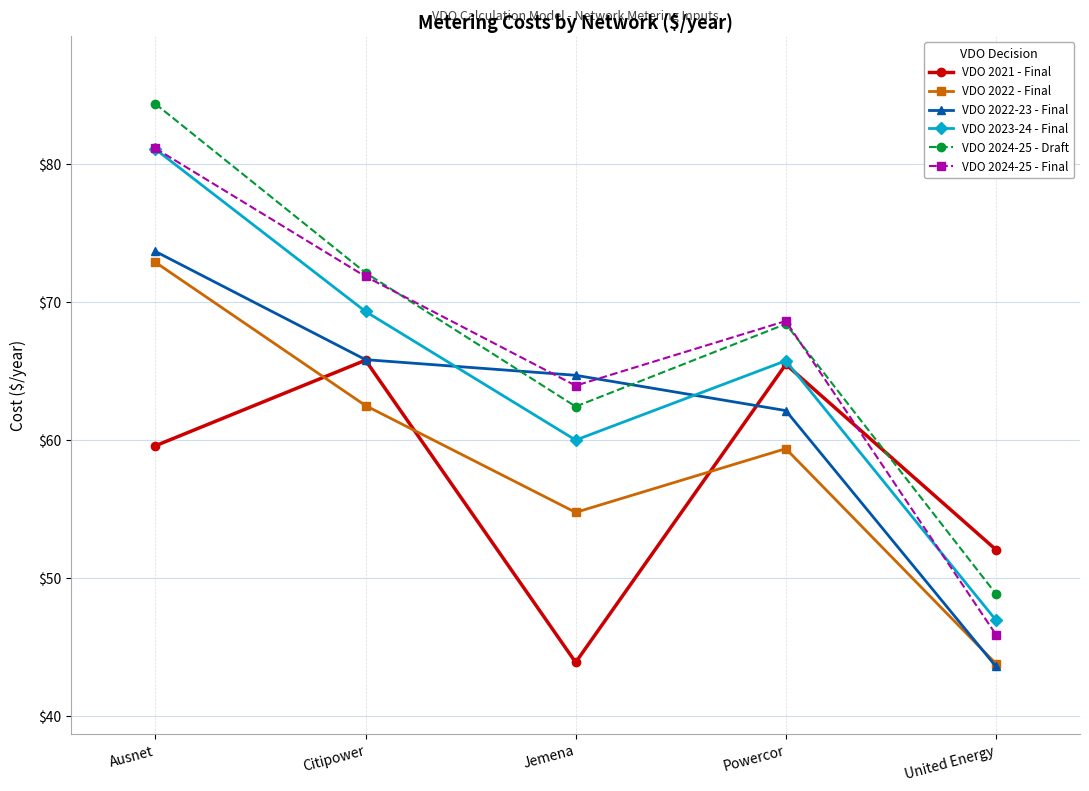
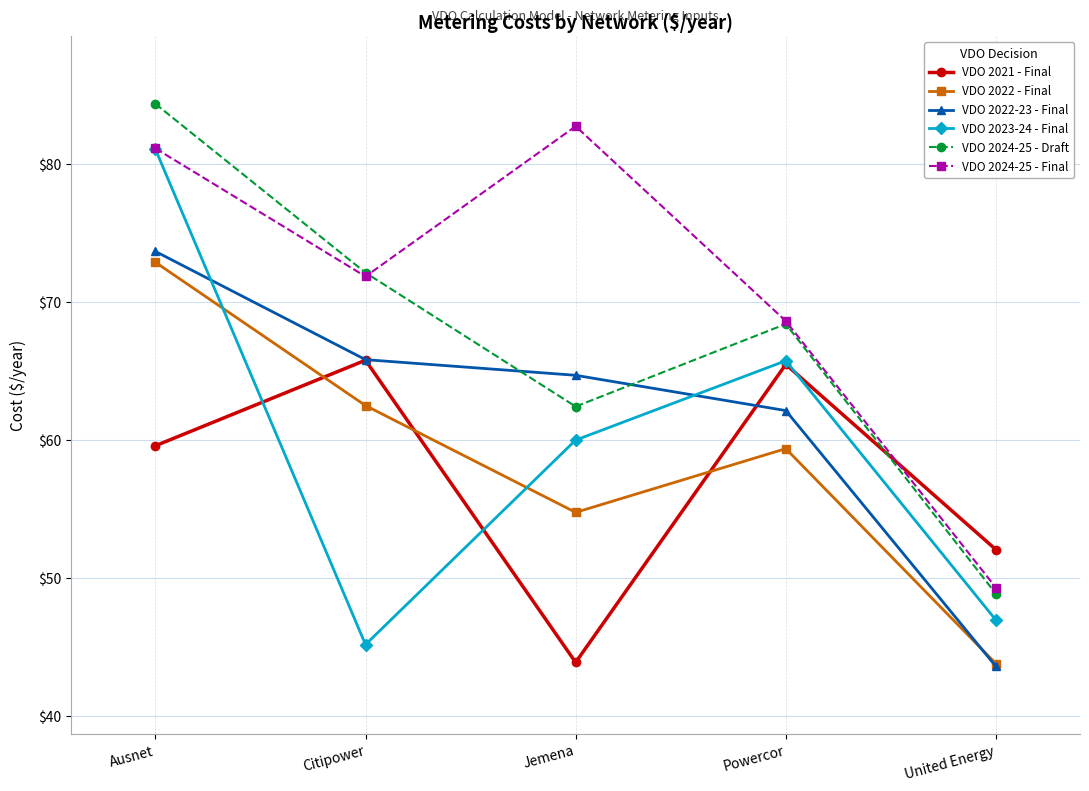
  {
    "VDO 2021 - Final": {
      "Ausnet": "$59.6",
      "Jemena": "$43.9",
      "Powercor": "$65.5",
      "United Energy": "$52.1"
    },
    "VDO 2022 - Final": {
      "Ausnet": "$72.9",
      "Citipower": "$62.5",
      "Jemena": "$54.8",
      "Powercor": "$59.4",
      "United Energy": "$43.8"
    },
    "VDO 2022-23 - Final": {
      "Ausnet": "$73.7",
      "Jemena": "$64.7",
      "Powercor": "$62.2",
      "United Energy": "$43.6"
    },
    "VDO 2023-24 - Final": {
-     "Citipower": "$69.3",
+     "Citipower": "$45.2",
      "Jemena": "$60.0",
      "Powercor": "$65.8",
      "United Energy": "$47.0"
    },
    "VDO 2024-25 - Draft": {
      "Ausnet": "$84.4",
      "Citipower": "$72.1",
      "Jemena": "$62.4",
      "Powercor": "$68.4",
      "United Energy": "$48.9"
    },
    "VDO 2024-25 - Final": {
      "Citipower": "$71.9",
-     "Jemena": "$64.0",
+     "Jemena": "$82.8",
      "Powercor": "$68.6",
-     "United Energy": "$45.9"
+     "United Energy": "$49.3"
    }
  }
